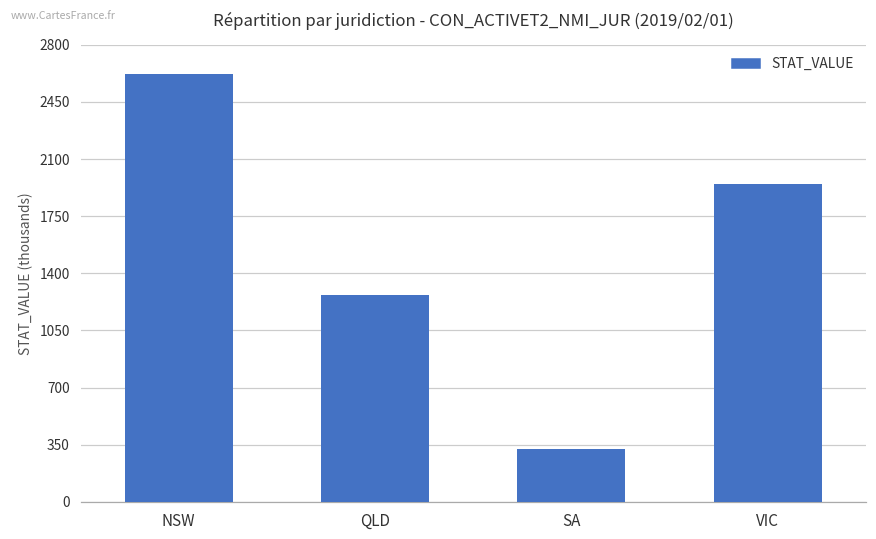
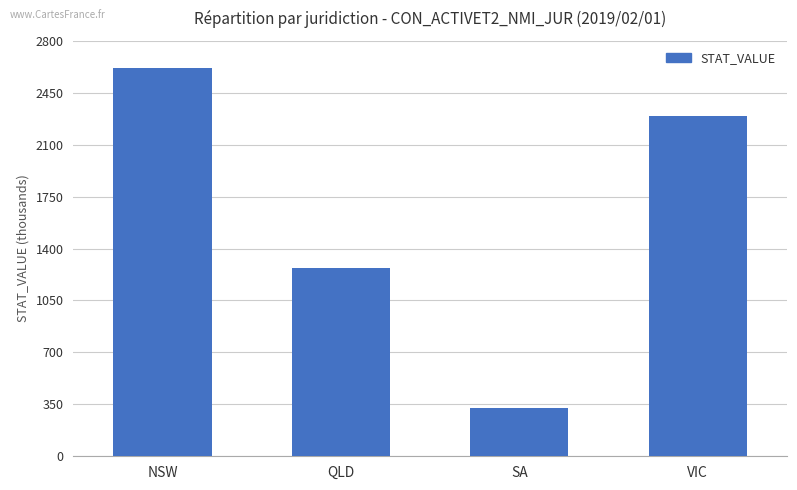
  {
    "NSW": 2620,
    "QLD": 1270,
    "SA": 330,
-   "VIC": 1950
+   "VIC": 2300
  }
